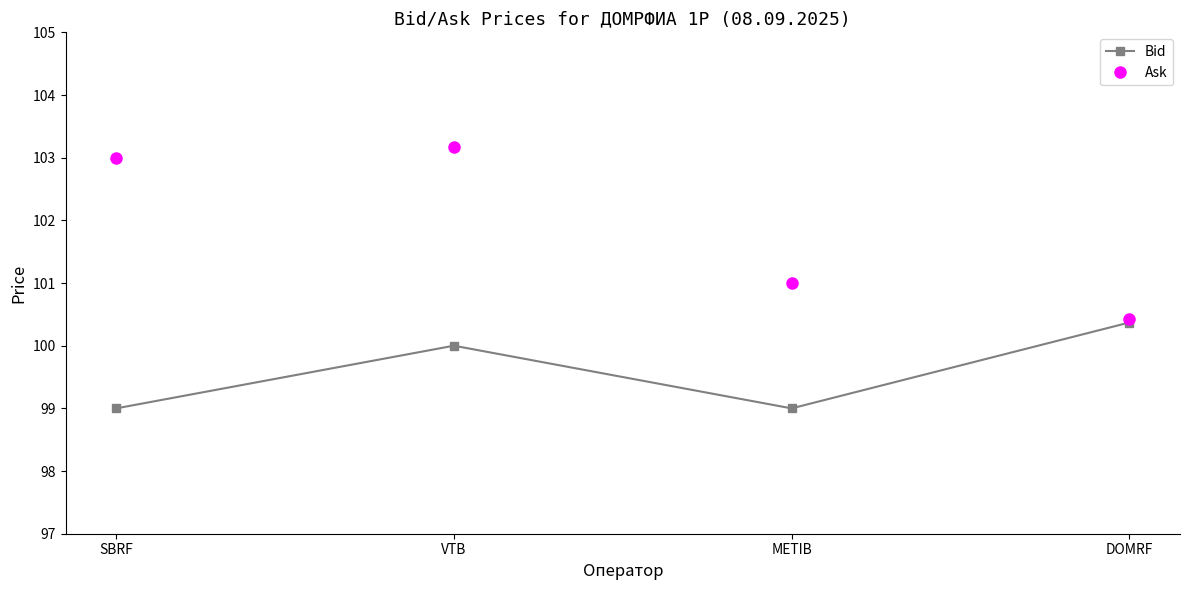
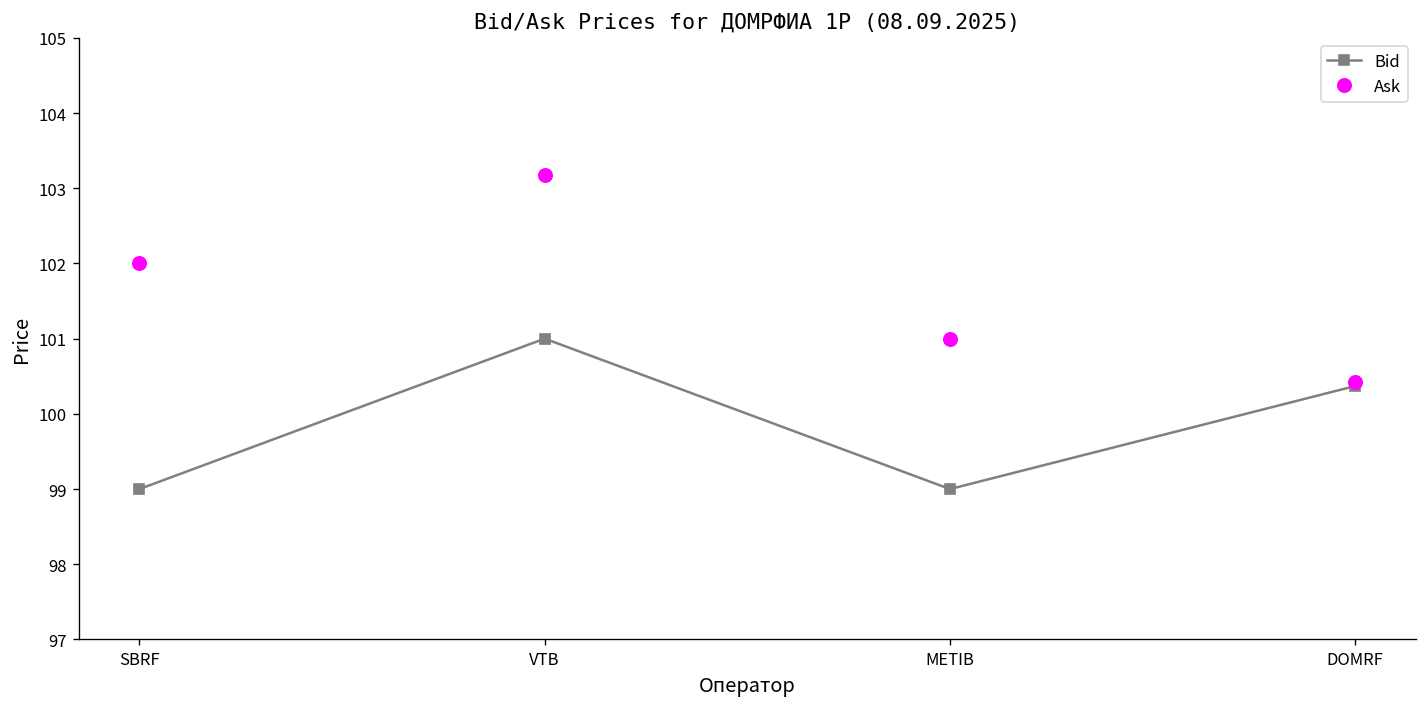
  {
    "Bid": {
      "SBRF": 99,
-     "VTB": 100,
+     "VTB": 101,
      "METIB": 99,
      "DOMRF": 100.4
    },
    "Ask": {
-     "SBRF": 103,
+     "SBRF": 102,
      "VTB": 103.2,
      "METIB": 101,
      "DOMRF": 100.4
    }
  }
